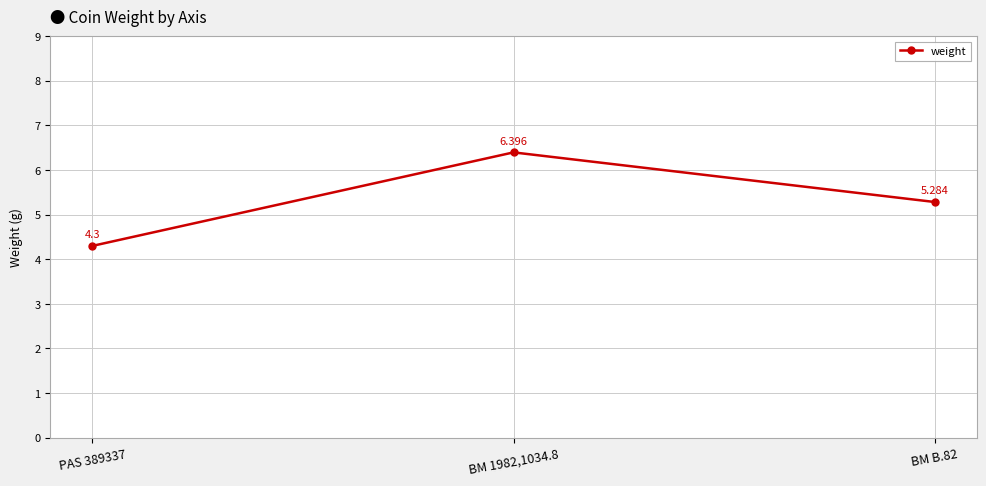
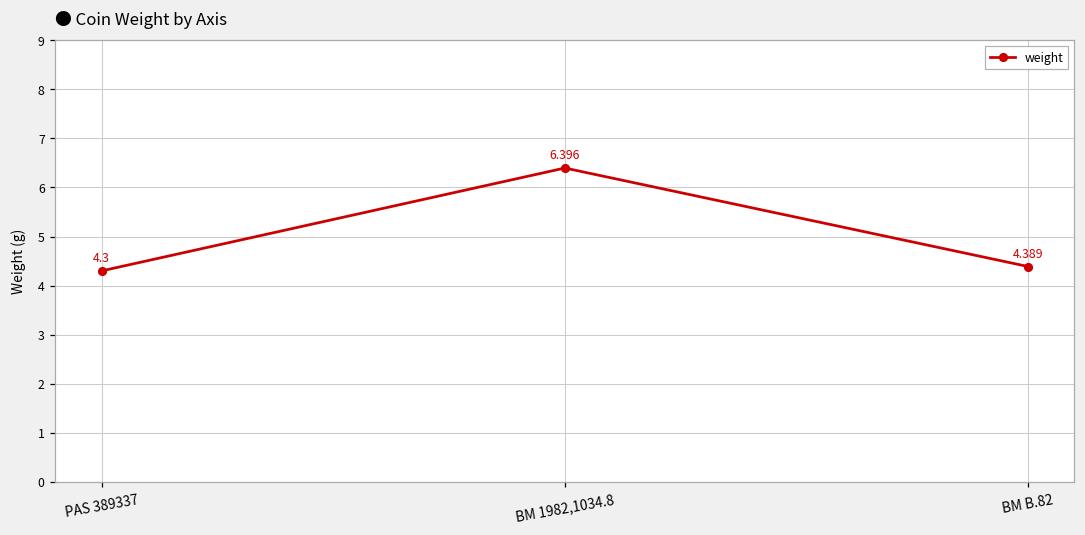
  {
    "PAS 389337": 4.3,
    "BM 1982,1034.8": 6.396,
-   "BM B.82": 5.284
+   "BM B.82": 4.389
  }
